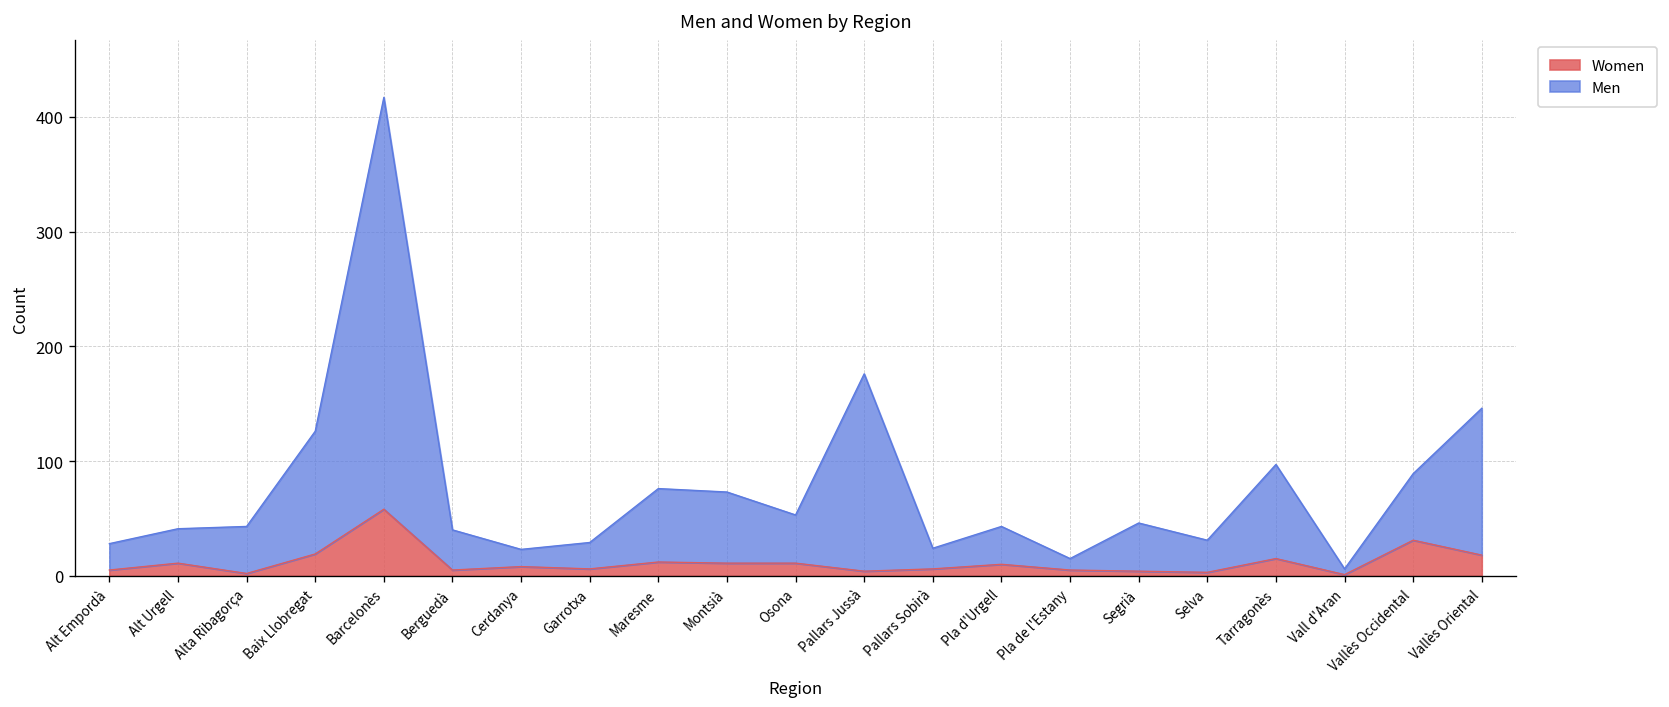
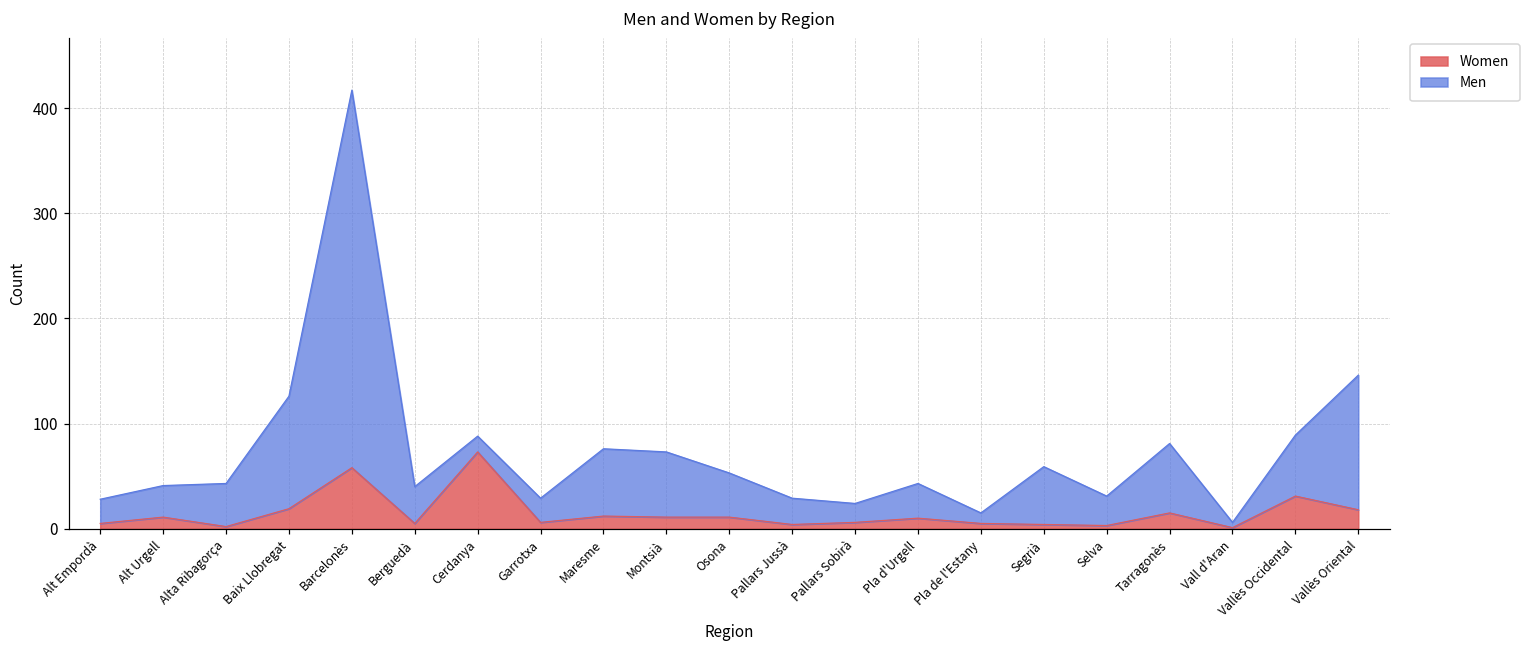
  {
    "Women": {
      "Alt Empordà": 10,
      "Alt Urgell": 10,
      "Alta Ribagorça": 0,
      "Baix Llobregat": 20,
      "Barcelonès": 60,
      "Berguedà": 10,
-     "Cerdanya": 10,
+     "Cerdanya": 70,
      "Garrotxa": 10,
      "Maresme": 10,
      "Montsià": 10,
      "Osona": 10,
      "Pallars Jussà": 0,
      "Pallars Sobirà": 10,
      "Pla d'Urgell": 10,
      "Pla de l'Estany": 10,
      "Segrià": 0,
      "Selva": 0,
      "Tarragonès": 20,
      "Vall d'Aran": 0,
      "Vallès Occidental": 30,
      "Vallès Oriental": 20
    },
    "Men": {
      "Alt Empordà": 20,
      "Alt Urgell": 30,
      "Alta Ribagorça": 40,
      "Baix Llobregat": 110,
      "Barcelonès": 360,
      "Berguedà": 40,
      "Cerdanya": 20,
      "Garrotxa": 20,
      "Maresme": 60,
      "Montsià": 60,
      "Osona": 40,
-     "Pallars Jussà": 170,
+     "Pallars Jussà": 30,
      "Pallars Sobirà": 20,
      "Pla d'Urgell": 30,
      "Pla de l'Estany": 10,
-     "Segrià": 40,
+     "Segrià": 60,
      "Selva": 30,
-     "Tarragonès": 80,
+     "Tarragonès": 70,
      "Vall d'Aran": 10,
      "Vallès Occidental": 60,
      "Vallès Oriental": 130
    }
  }
